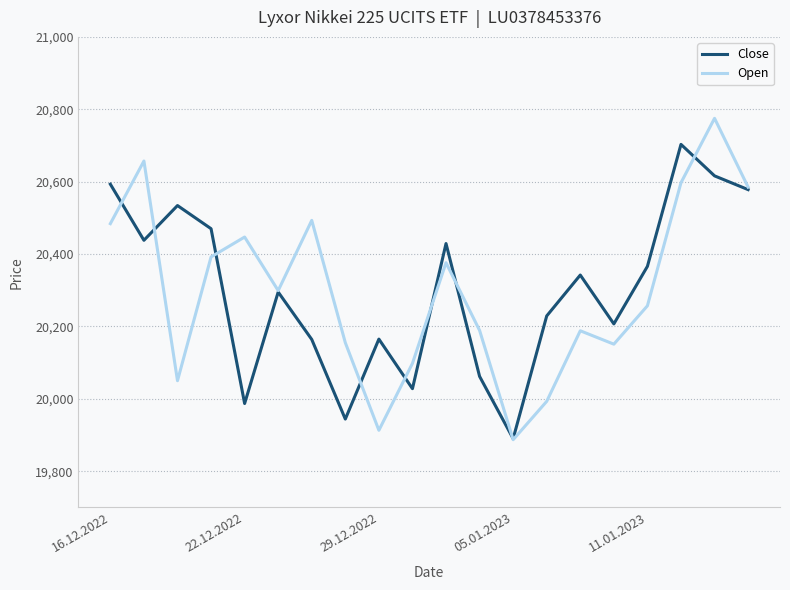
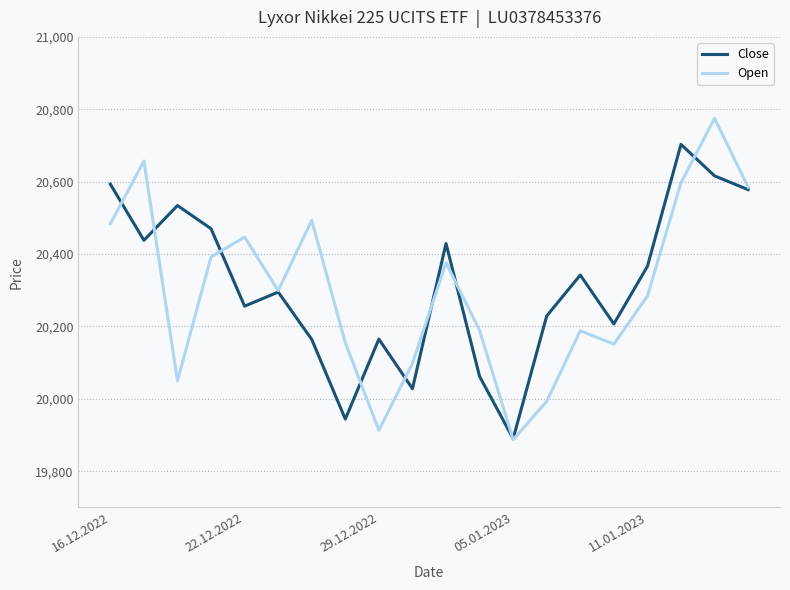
  {
    "Close": {
      "16.12.2022": "20,590",
-     "22.12.2022": "19,990",
+     "22.12.2022": "20,260",
      "29.12.2022": "20,170",
      "11.01.2023": "20,370"
    },
    "Open": {
      "16.12.2022": "20,480",
      "22.12.2022": "20,450",
      "29.12.2022": "19,910",
-     "11.01.2023": "20,260"
+     "11.01.2023": "20,280"
    }
  }
